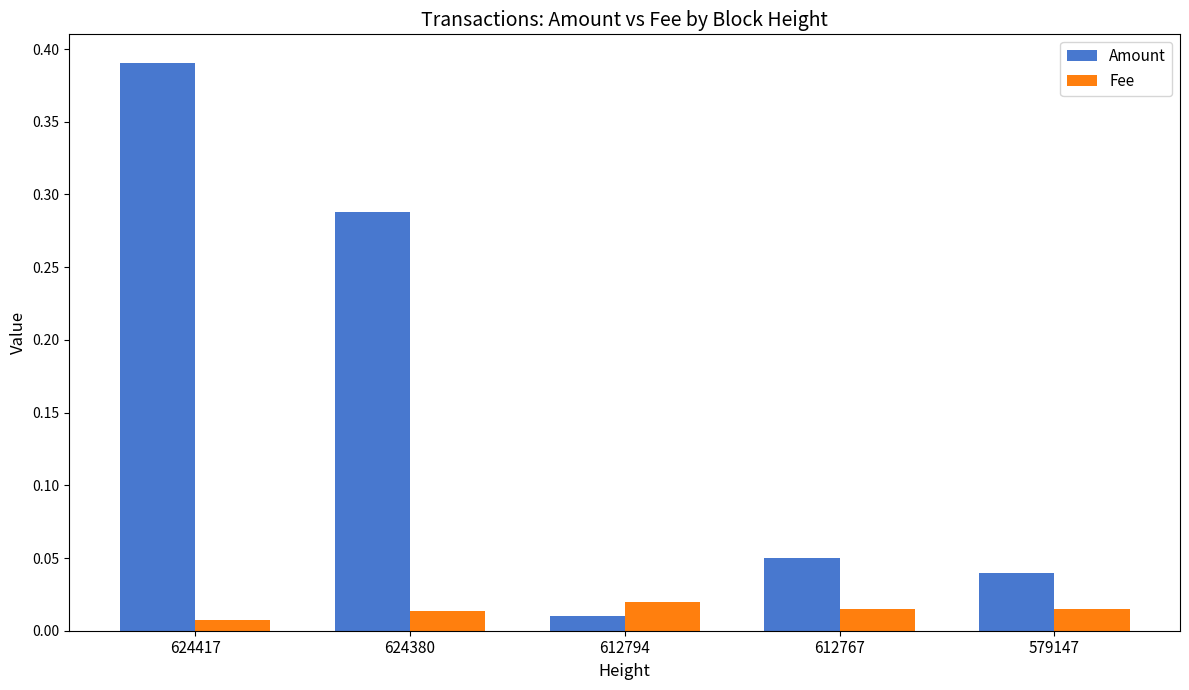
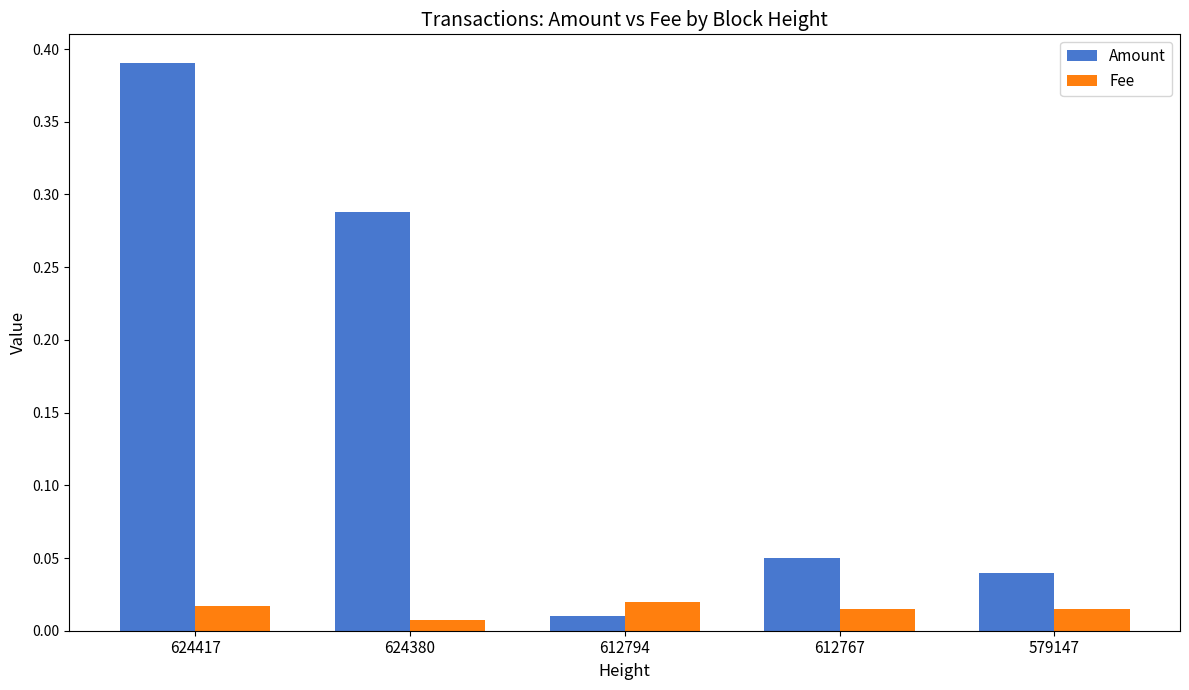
  {
    "Amount": {
      "624417": 0.391,
      "624380": 0.288,
      "612794": 0.010,
      "612767": 0.050,
      "579147": 0.040
    },
    "Fee": {
-     "624417": 0.007,
-     "624380": 0.014,
+     "624417": 0.017,
+     "624380": 0.007,
      "612794": 0.020,
      "612767": 0.015,
      "579147": 0.015
    }
  }
